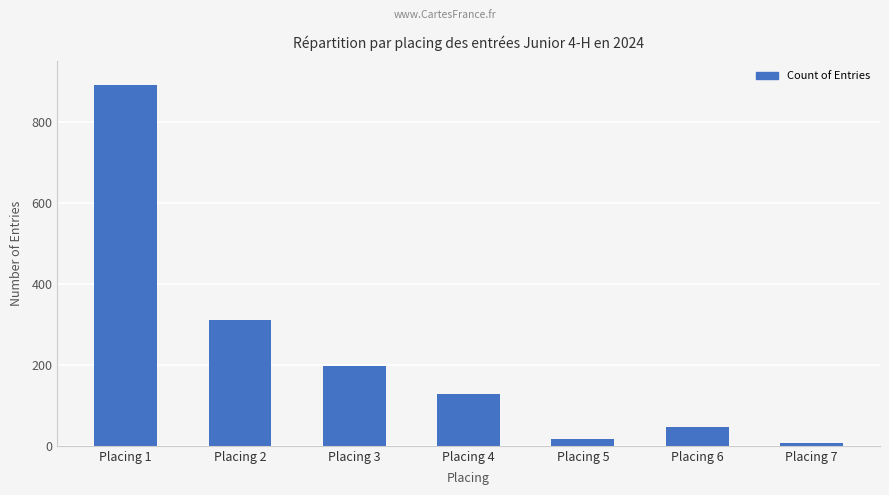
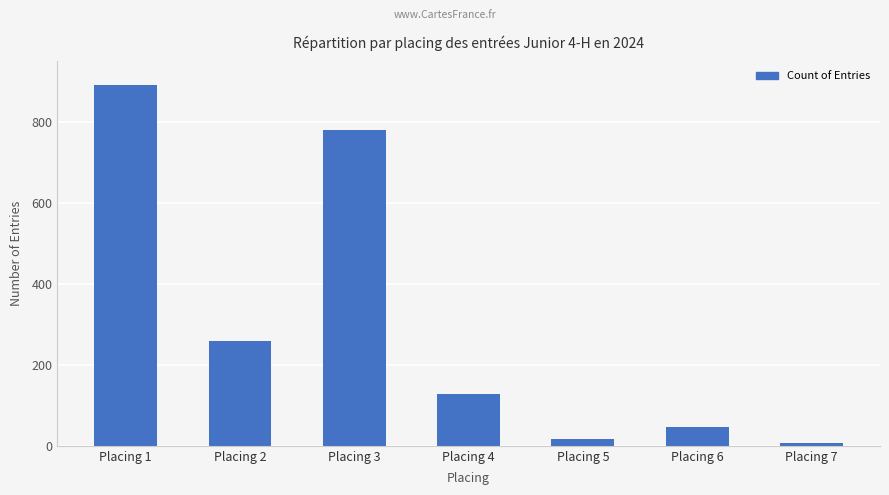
  {
    "Placing 1": 890,
-   "Placing 2": 310,
-   "Placing 3": 200,
+   "Placing 2": 260,
+   "Placing 3": 780,
    "Placing 4": 130,
    "Placing 5": 20,
    "Placing 6": 50,
    "Placing 7": 10
  }
